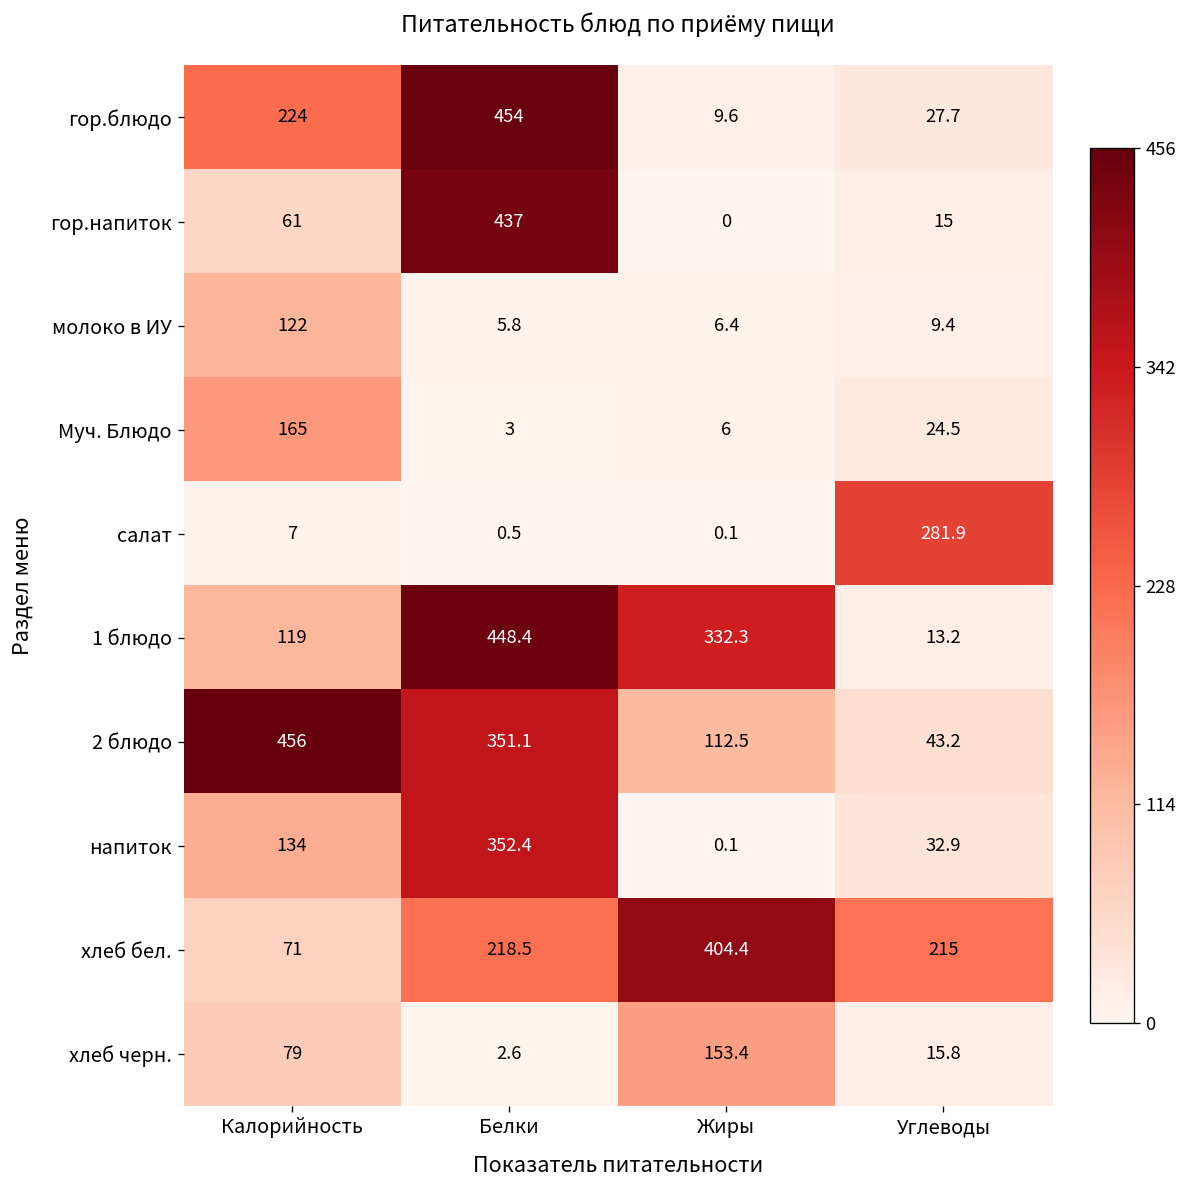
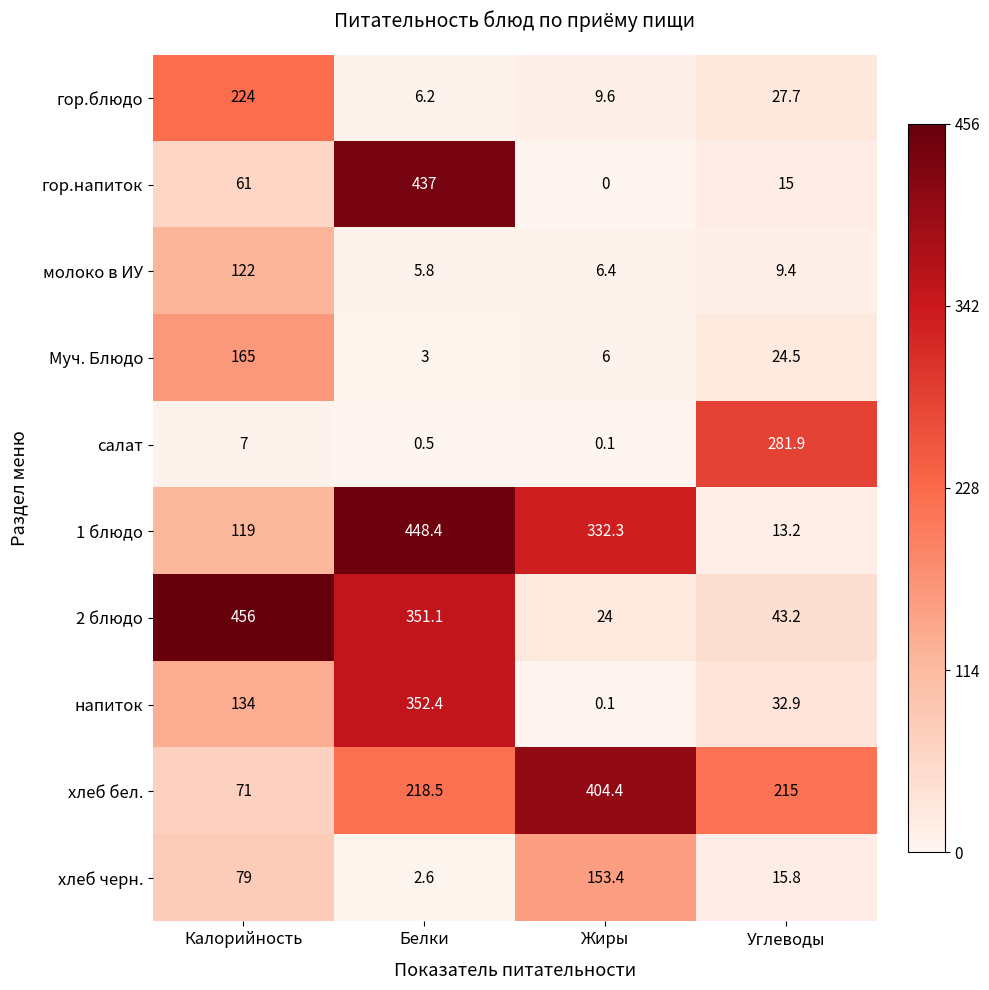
  {
    "гор.блюдо": {
      "Калорийность": 224,
-     "Белки": 454,
+     "Белки": 6.2,
      "Жиры": 9.6,
      "Углеводы": 27.7
    },
    "гор.напиток": {
      "Калорийность": 61,
      "Белки": 437,
      "Жиры": 0,
      "Углеводы": 15
    },
    "молоко в ИУ": {
      "Калорийность": 122,
      "Белки": 5.8,
      "Жиры": 6.4,
      "Углеводы": 9.4
    },
    "Муч. Блюдо": {
      "Калорийность": 165,
      "Белки": 3,
      "Жиры": 6,
      "Углеводы": 24.5
    },
    "салат": {
      "Калорийность": 7,
      "Белки": 0.5,
      "Жиры": 0.1,
      "Углеводы": 281.9
    },
    "1 блюдо": {
      "Калорийность": 119,
      "Белки": 448.4,
      "Жиры": 332.3,
      "Углеводы": 13.2
    },
    "2 блюдо": {
      "Калорийность": 456,
      "Белки": 351.1,
-     "Жиры": 112.5,
+     "Жиры": 24,
      "Углеводы": 43.2
    },
    "напиток": {
      "Калорийность": 134,
      "Белки": 352.4,
      "Жиры": 0.1,
      "Углеводы": 32.9
    },
    "хлеб бел.": {
      "Калорийность": 71,
      "Белки": 218.5,
      "Жиры": 404.4,
      "Углеводы": 215
    },
    "хлеб черн.": {
      "Калорийность": 79,
      "Белки": 2.6,
      "Жиры": 153.4,
      "Углеводы": 15.8
    }
  }
